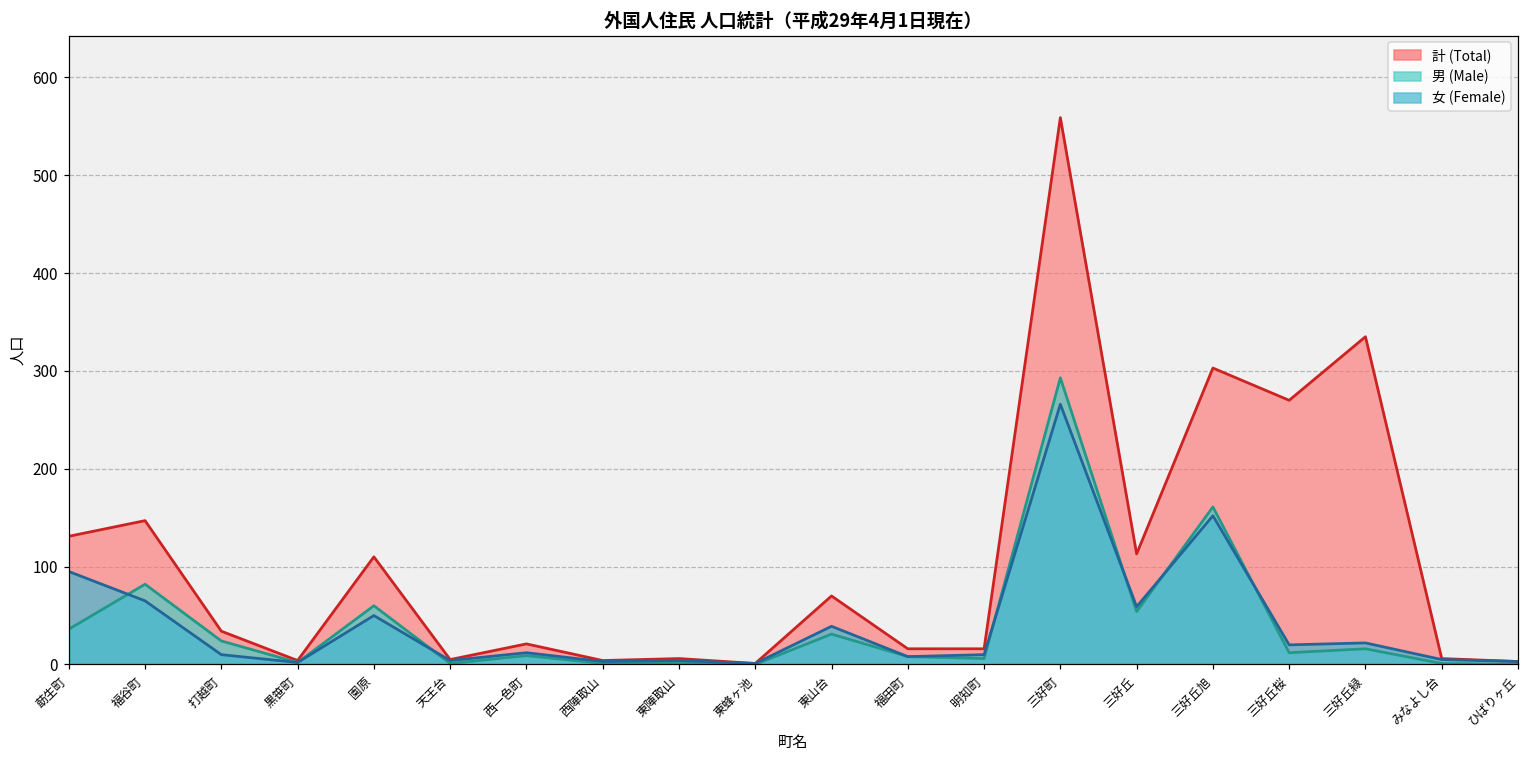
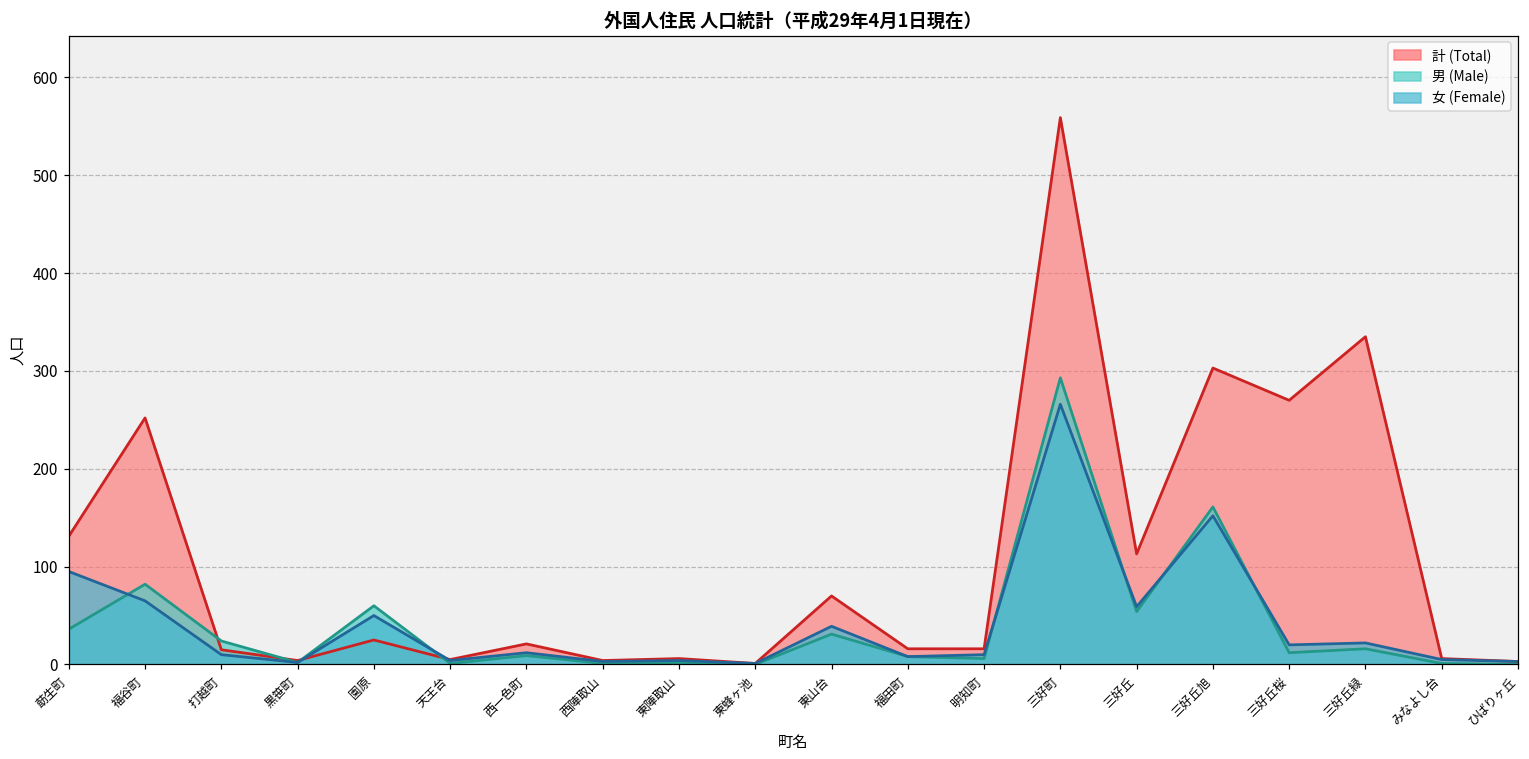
  {
    "計 (Total)": {
      "莇生町": 130,
-     "福谷町": 150,
-     "打越町": 30,
-     "園原": 110,
+     "福谷町": 250,
+     "打越町": 20,
+     "園原": 30,
      "西一色町": 20,
      "東山台": 70,
      "福田町": 20,
      "明知町": 20,
      "三好町": 560,
      "三好丘": 110,
      "三好丘旭": 300,
      "三好丘桜": 270,
      "三好丘緑": 340
    }
  }
